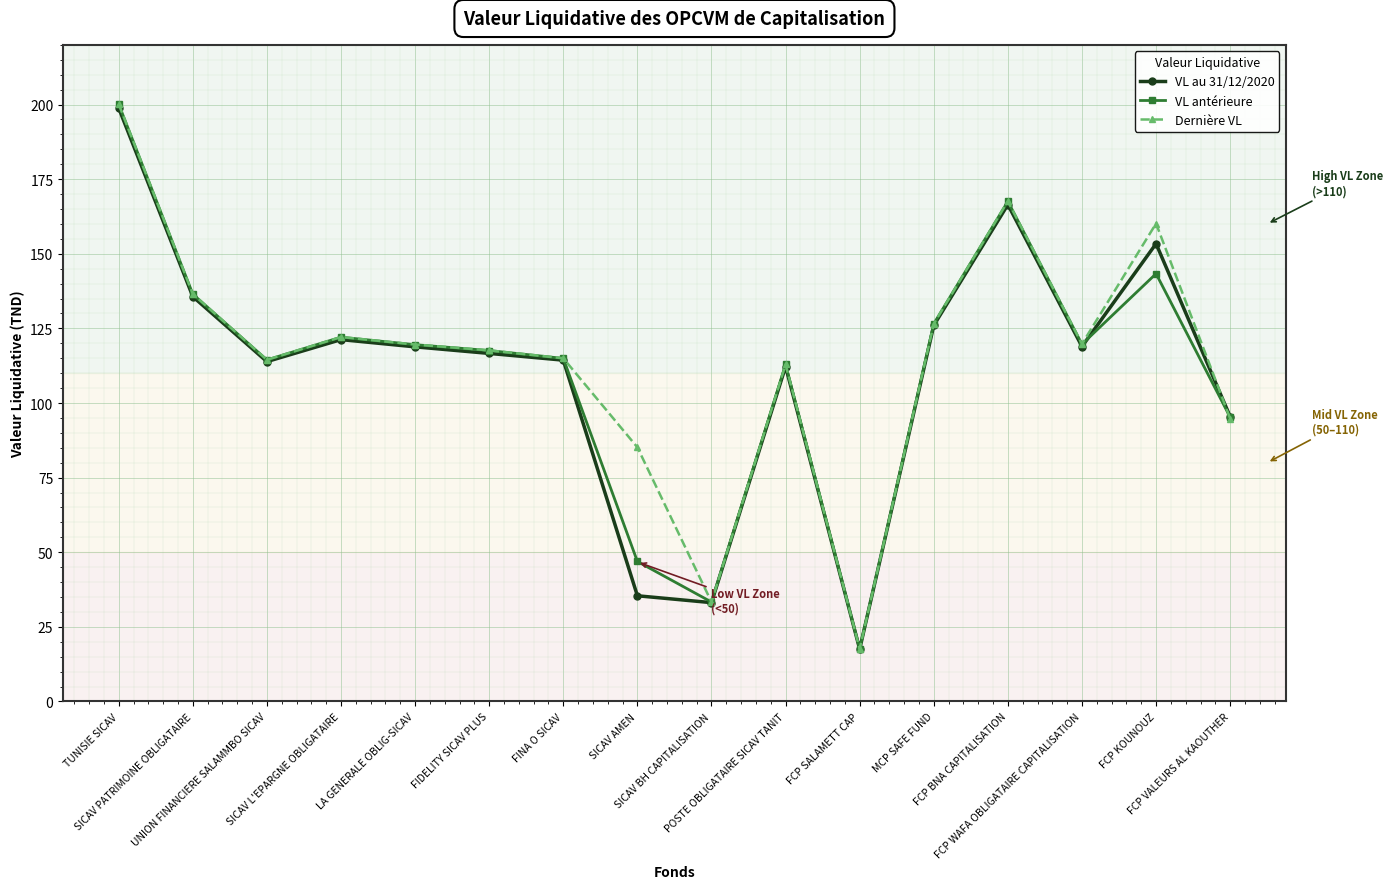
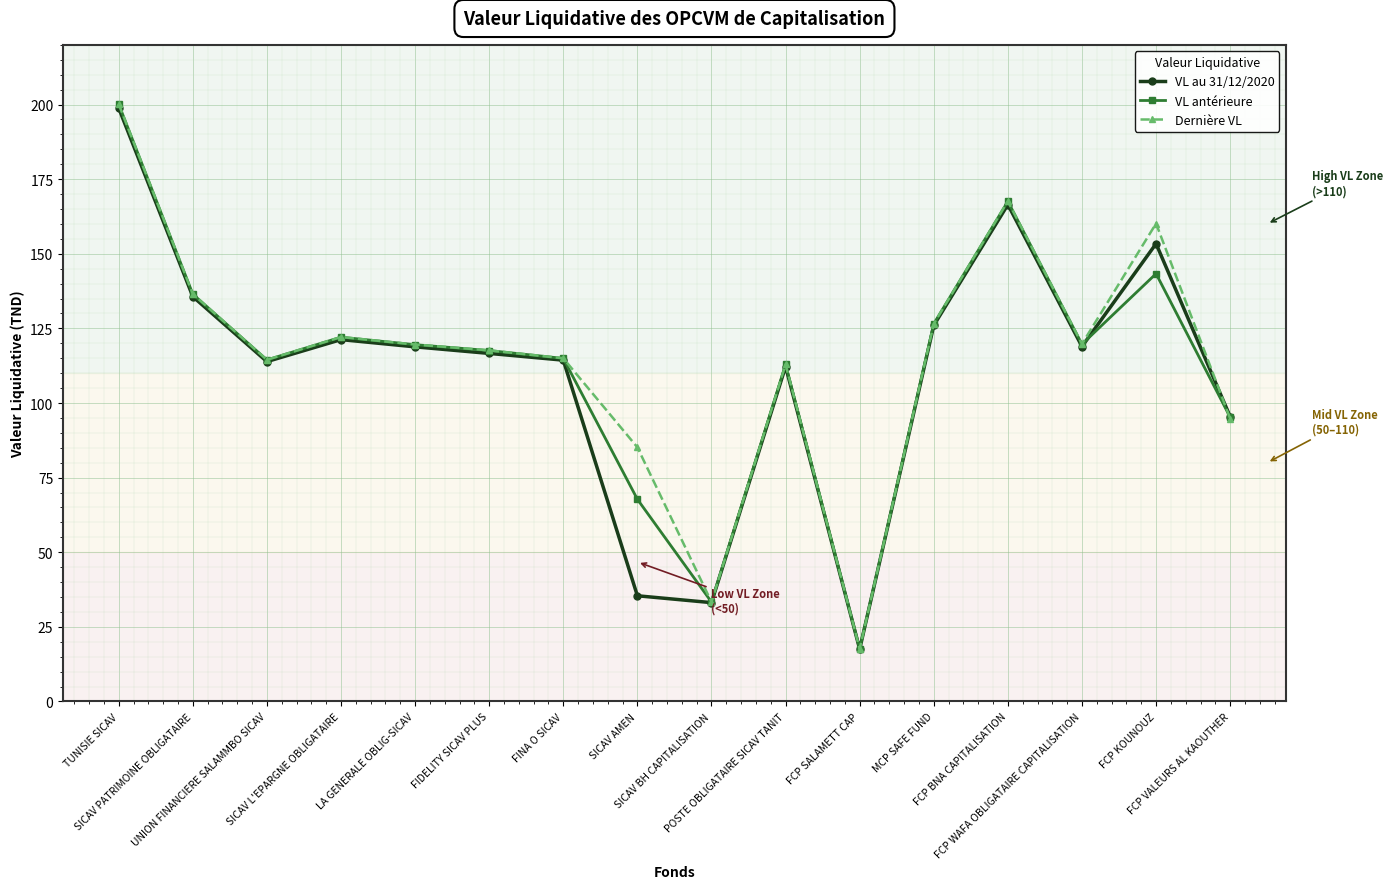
  {
    "VL au 31/12/2020": {
      "TUNISIE SICAV": 199,
      "FIDELITY SICAV PLUS": 117,
      "SICAV AMEN": 35,
      "FCP BNA CAPITALISATION": 166,
      "FCP KOUNOUZ": 153
    },
    "VL antérieure": {
-     "SICAV AMEN": 47,
+     "SICAV AMEN": 68,
      "FCP KOUNOUZ": 143
    },
    "Dernière VL": {
      "SICAV AMEN": 85,
      "FCP KOUNOUZ": 160
    }
  }
